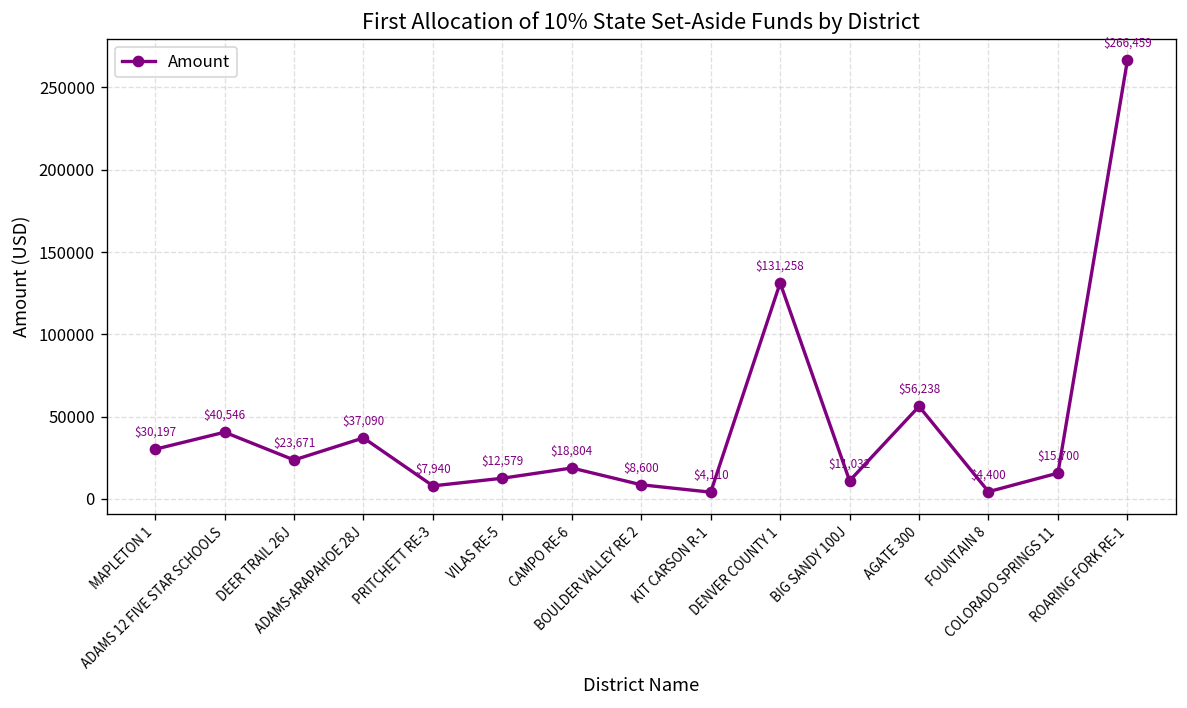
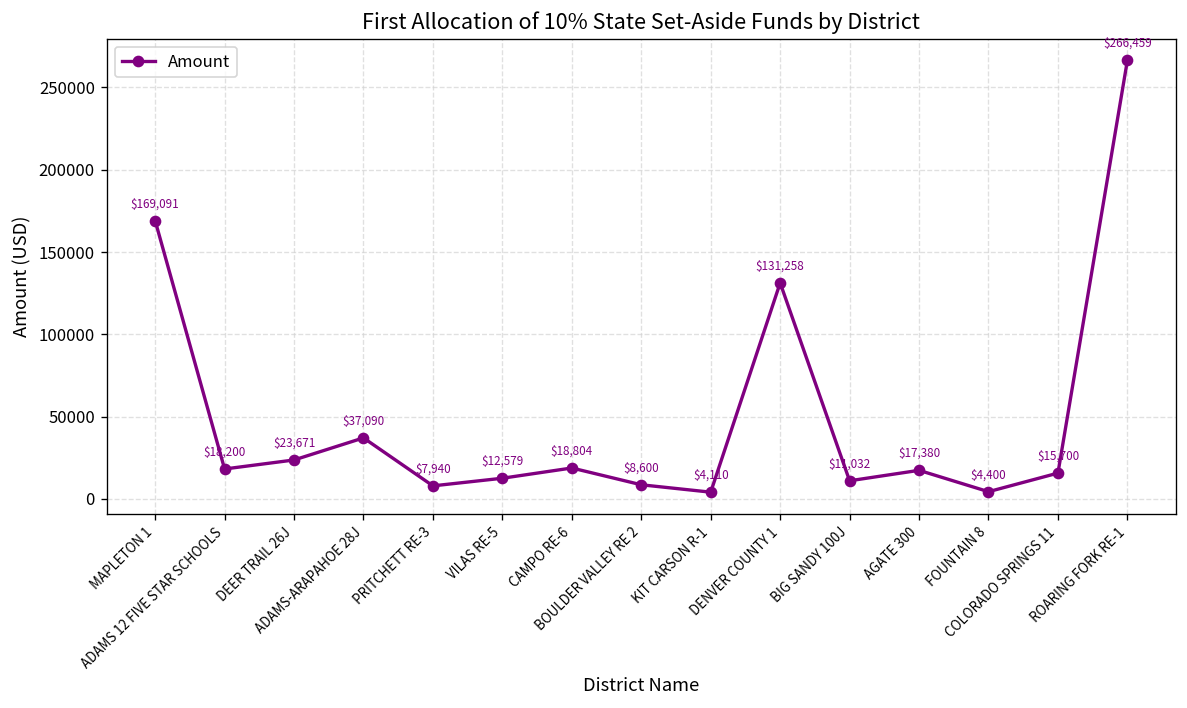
  {
-   "MAPLETON 1": "$30,197",
-   "ADAMS 12 FIVE STAR SCHOOLS": "$40,546",
+   "MAPLETON 1": "$169,091",
+   "ADAMS 12 FIVE STAR SCHOOLS": "$18,200",
    "DEER TRAIL 26J": "$23,671",
    "ADAMS-ARAPAHOE 28J": "$37,090",
    "PRITCHETT RE-3": "$7,940",
    "VILAS RE-5": "$12,579",
    "CAMPO RE-6": "$18,804",
    "BOULDER VALLEY RE 2": "$8,600",
    "KIT CARSON R-1": "$4,110",
    "DENVER COUNTY 1": "$131,258",
    "BIG SANDY 100J": "$11,032",
-   "AGATE 300": "$56,238",
+   "AGATE 300": "$17,380",
    "FOUNTAIN 8": "$4,400",
    "COLORADO SPRINGS 11": "$15,700",
    "ROARING FORK RE-1": "$266,459"
  }
